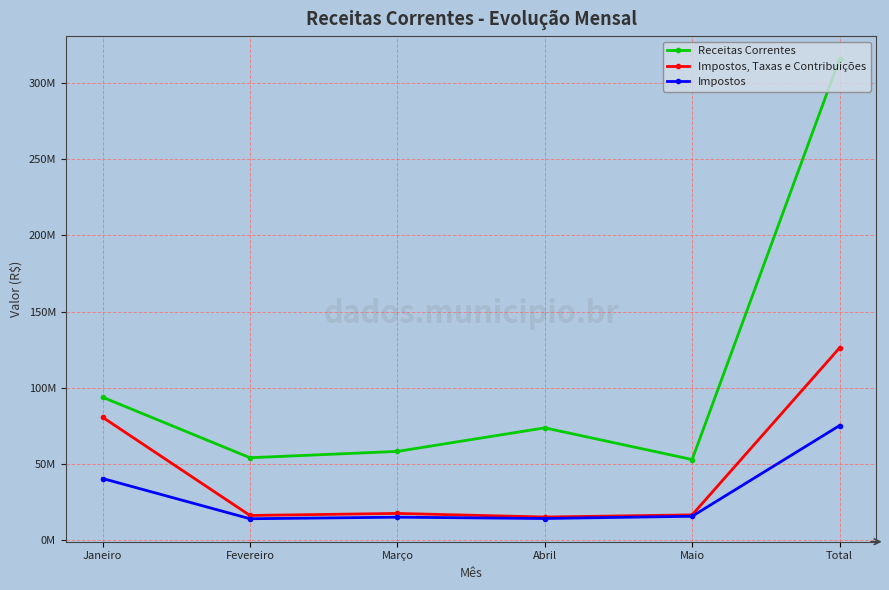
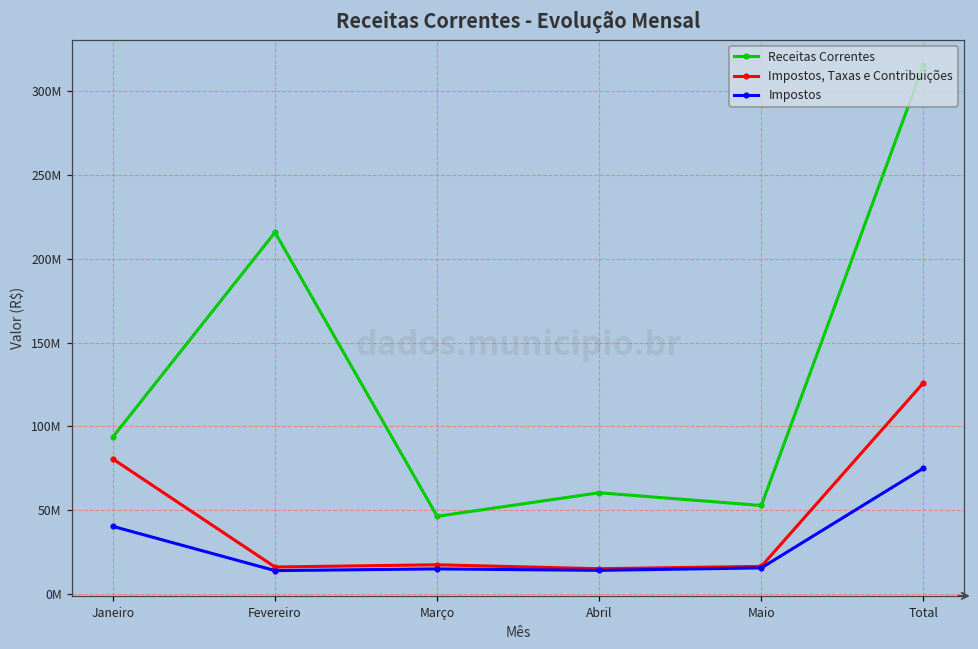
  {
    "Receitas Correntes": {
      "Janeiro": 94000000,
-     "Fevereiro": 54000000,
-     "Março": 58000000,
-     "Abril": 74000000,
+     "Fevereiro": 216000000,
+     "Março": 46000000,
+     "Abril": 60000000,
      "Maio": 53000000
    },
    "Impostos, Taxas e Contribuições": {
      "Janeiro": 81000000,
      "Fevereiro": 16000000,
      "Março": 17000000,
      "Total": 126000000
    },
    "Impostos": {
      "Janeiro": 40000000,
      "Fevereiro": 14000000,
      "Março": 15000000,
      "Total": 75000000
    }
  }
